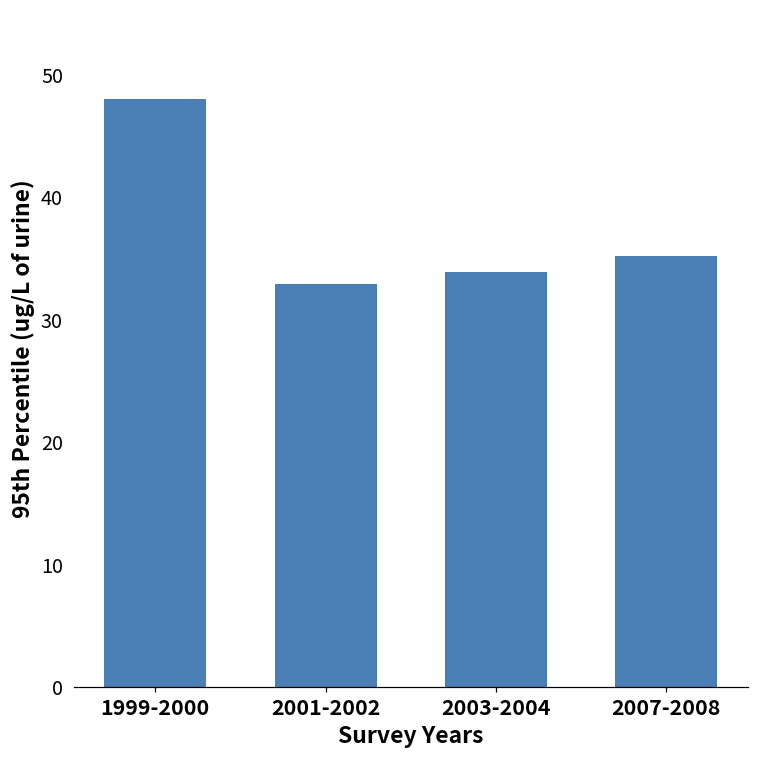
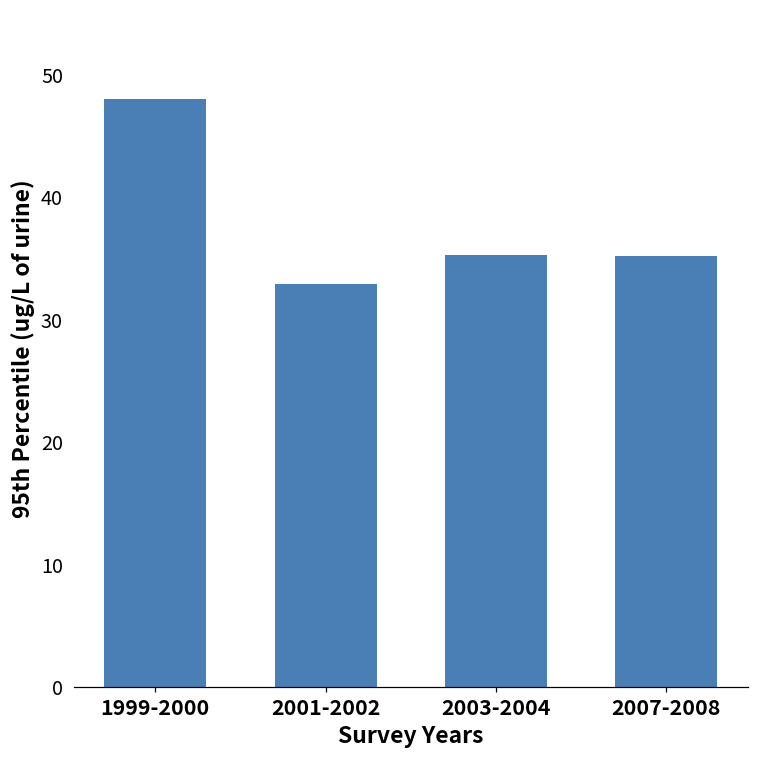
  {
    "1999-2000": 48.0,
    "2001-2002": 32.9,
-   "2003-2004": 33.9,
+   "2003-2004": 35.3,
    "2007-2008": 35.2
  }
